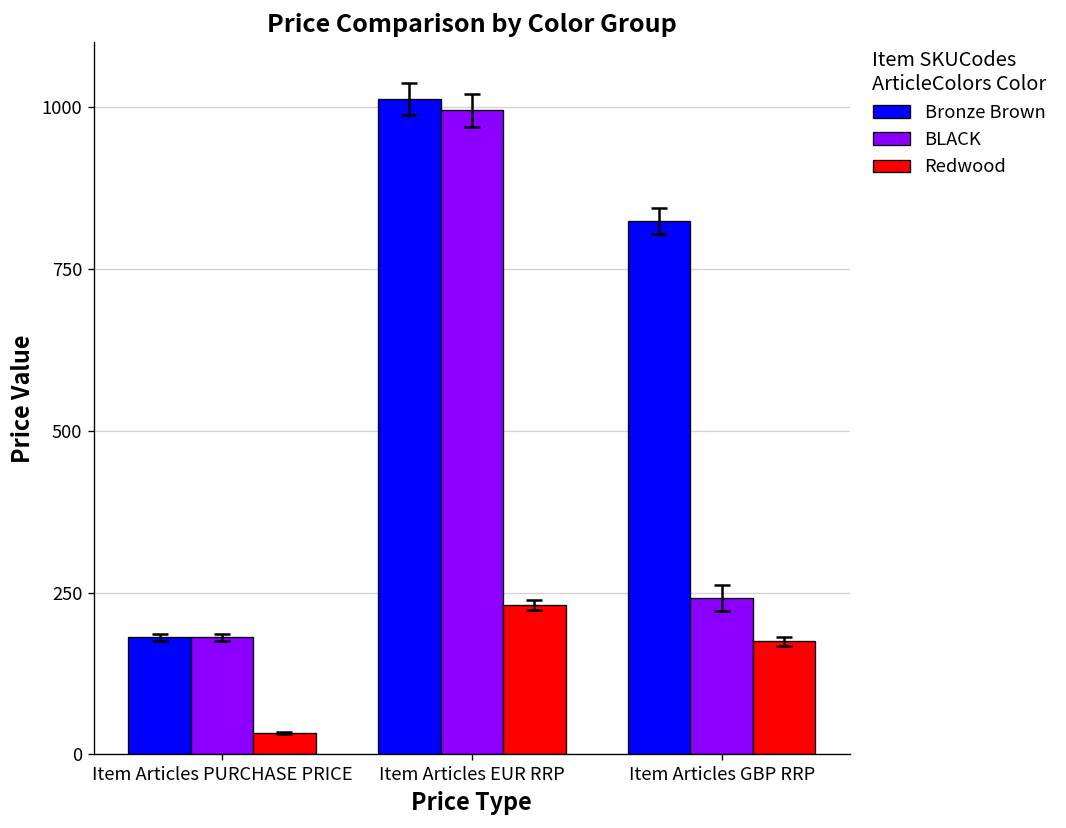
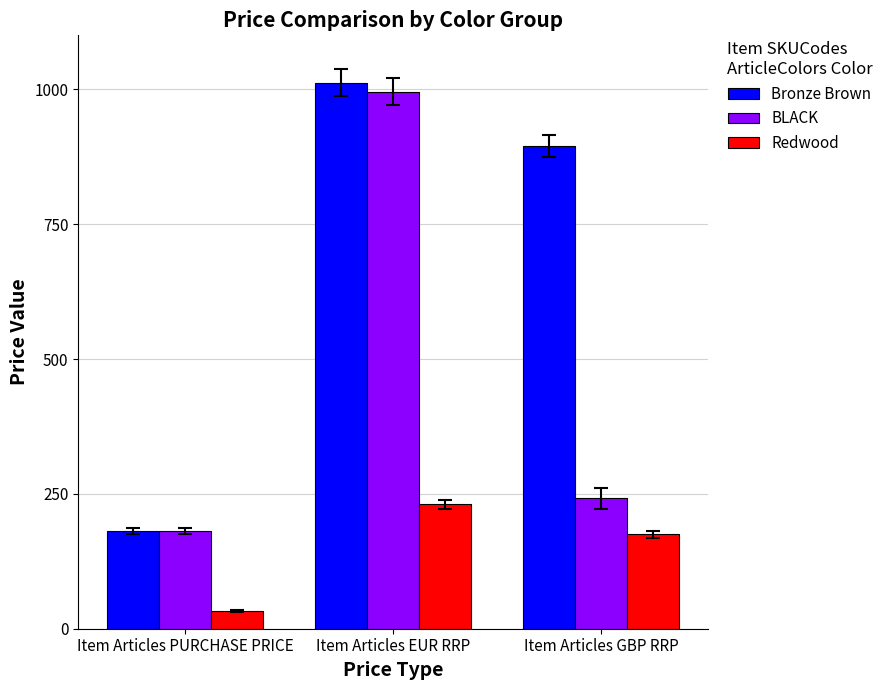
  {
    "Bronze Brown": {
      "Item Articles PURCHASE PRICE": 180,
      "Item Articles EUR RRP": 1010,
-     "Item Articles GBP RRP": 820
+     "Item Articles GBP RRP": 900
    },
    "BLACK": {
      "Item Articles PURCHASE PRICE": 180,
      "Item Articles EUR RRP": 1000,
      "Item Articles GBP RRP": 240
    },
    "Redwood": {
      "Item Articles PURCHASE PRICE": 30,
      "Item Articles EUR RRP": 230,
      "Item Articles GBP RRP": 180
    }
  }
